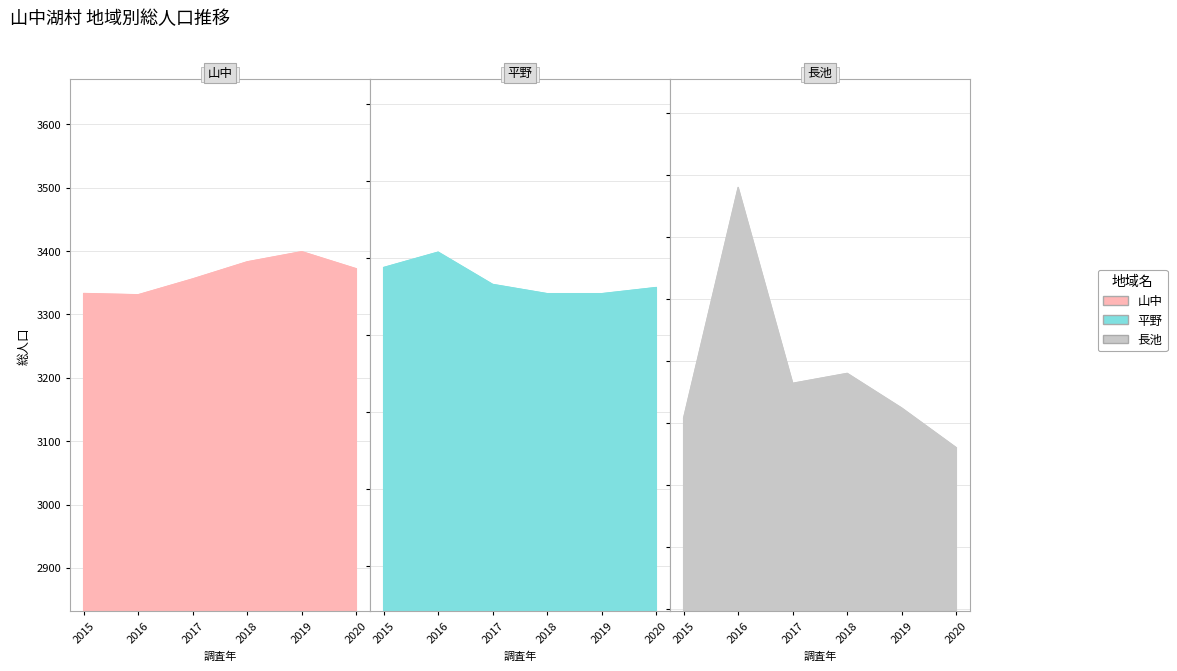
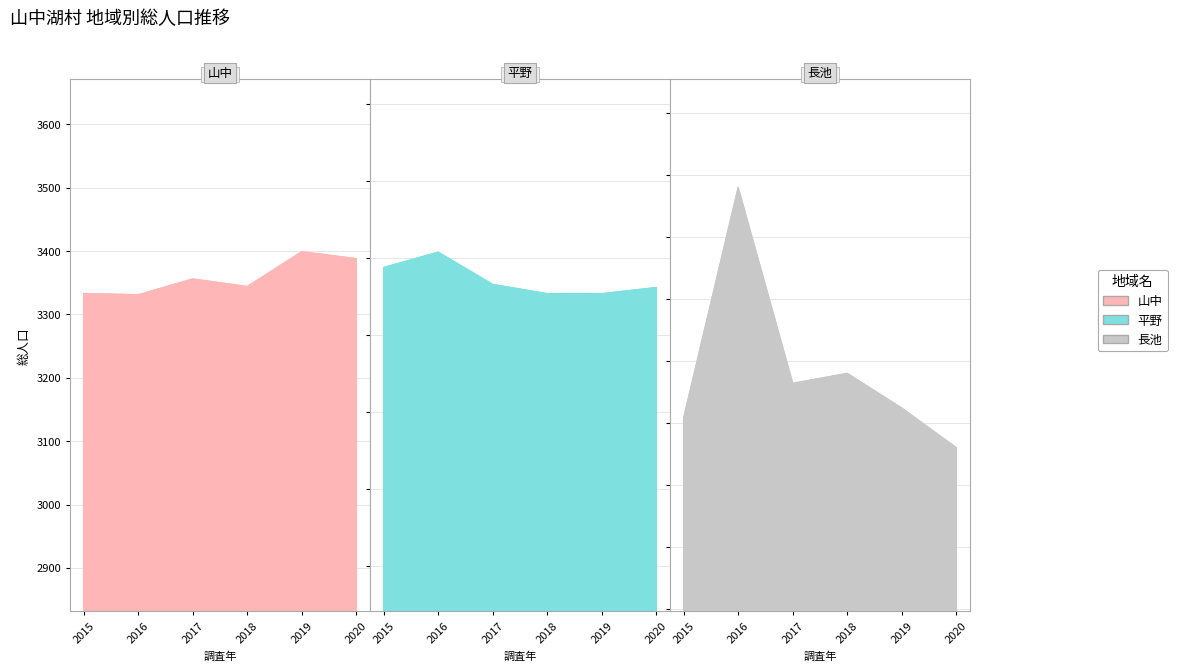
  {
    "山中": {
      "2015": 3330,
      "2016": 3330,
      "2017": 3360,
-     "2018": 3380,
+     "2018": 3340,
      "2019": 3400,
-     "2020": 3370
+     "2020": 3390
    }
  }
